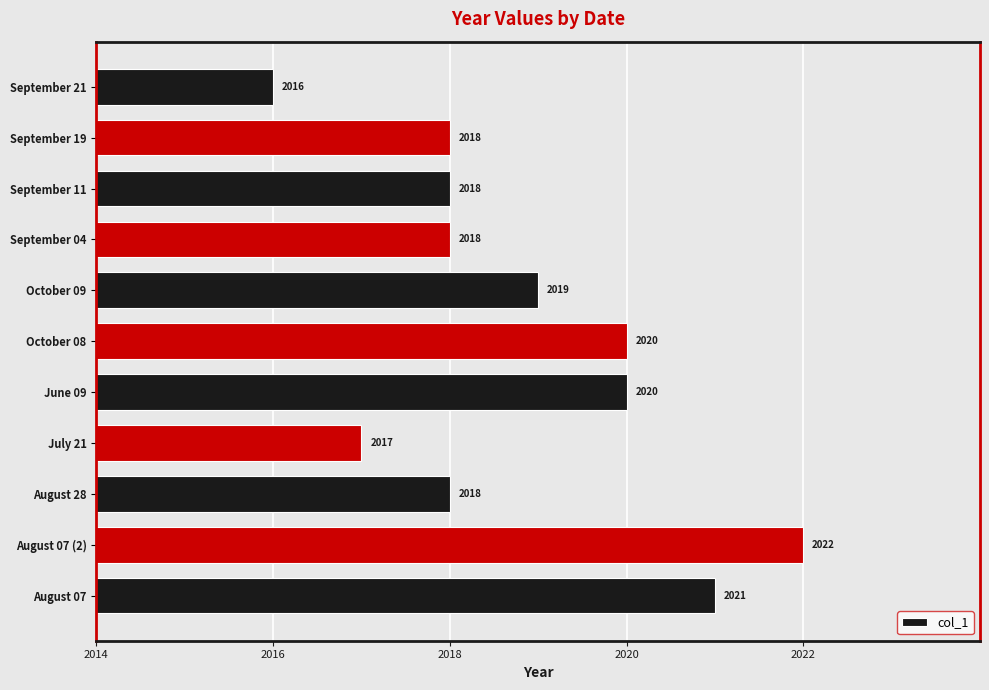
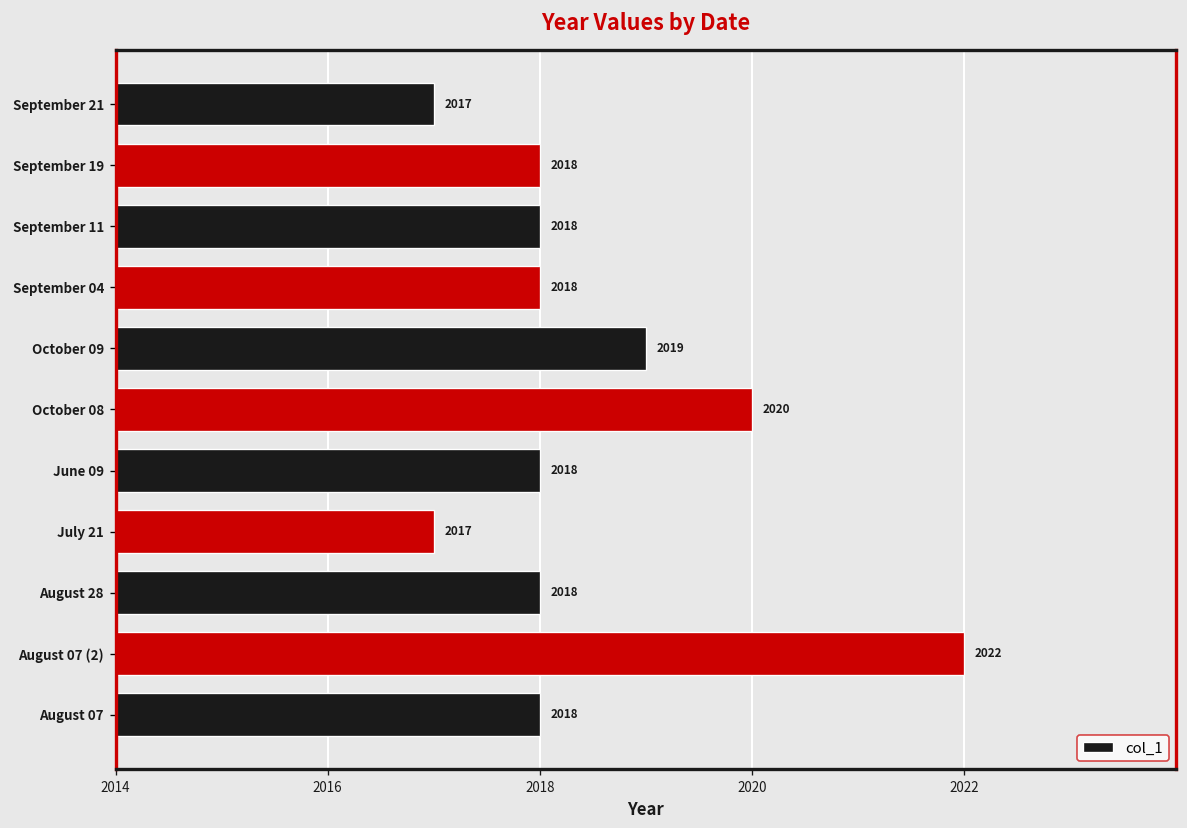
  {
-   "September 21": 2016,
+   "September 21": 2017,
    "September 19": 2018,
    "September 11": 2018,
    "September 04": 2018,
    "October 09": 2019,
    "October 08": 2020,
-   "June 09": 2020,
+   "June 09": 2018,
    "July 21": 2017,
    "August 28": 2018,
    "August 07 (2)": 2022,
-   "August 07": 2021
+   "August 07": 2018
  }
